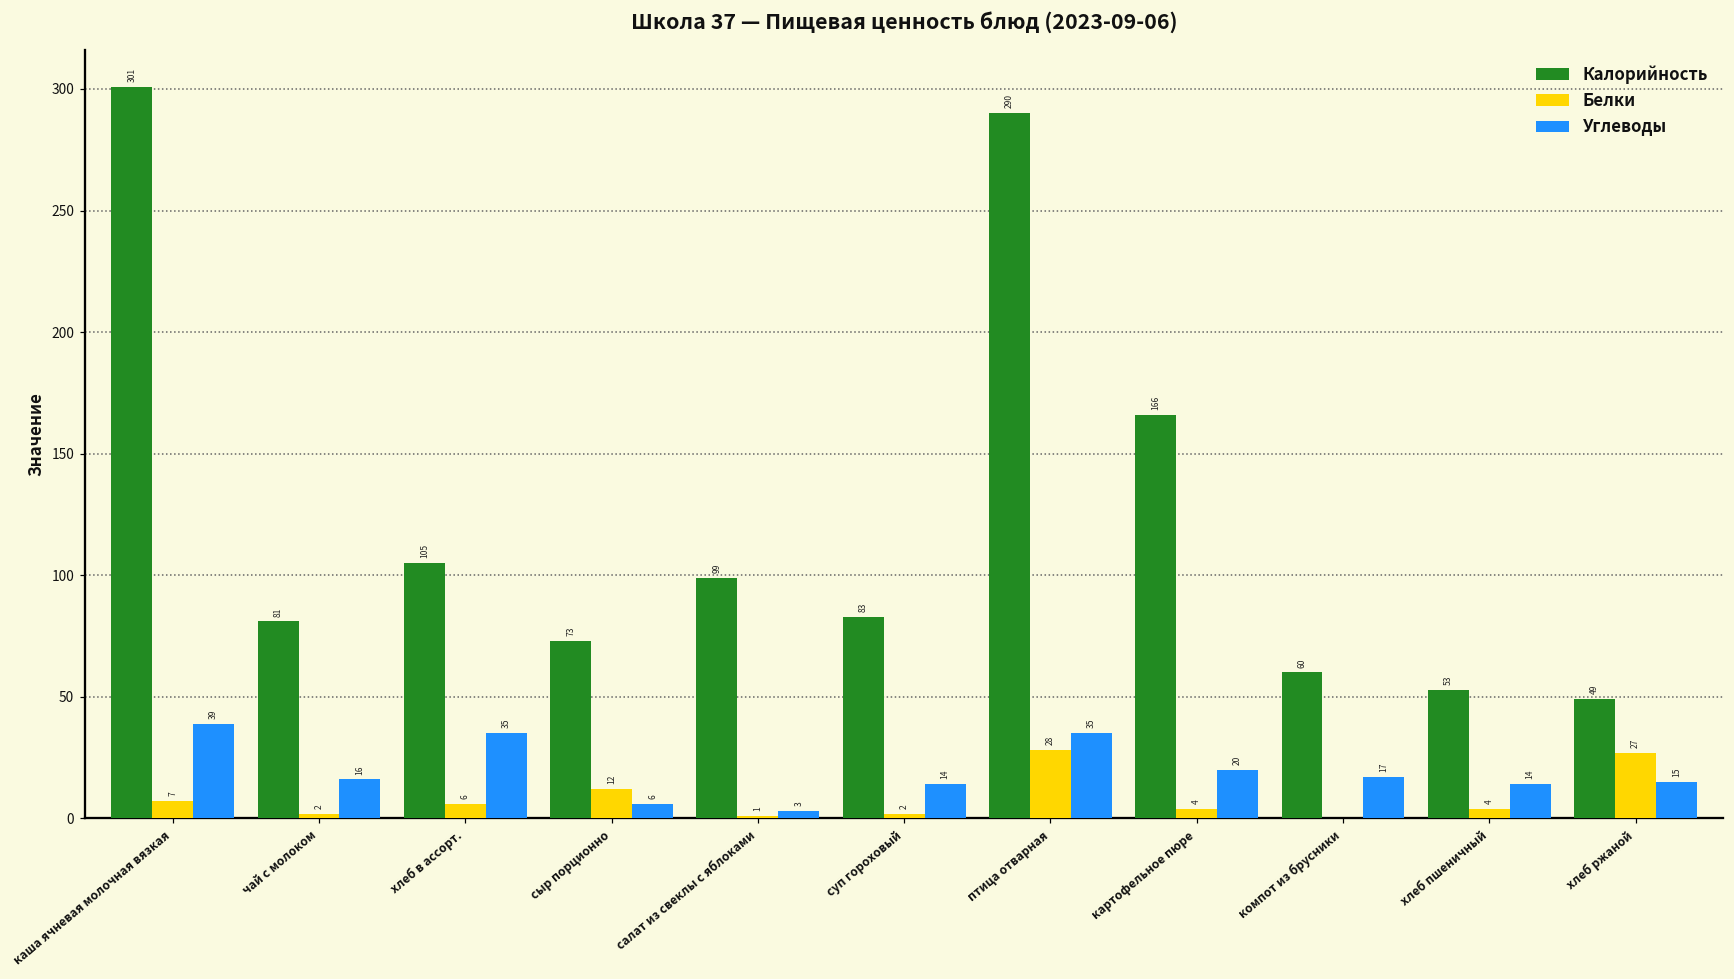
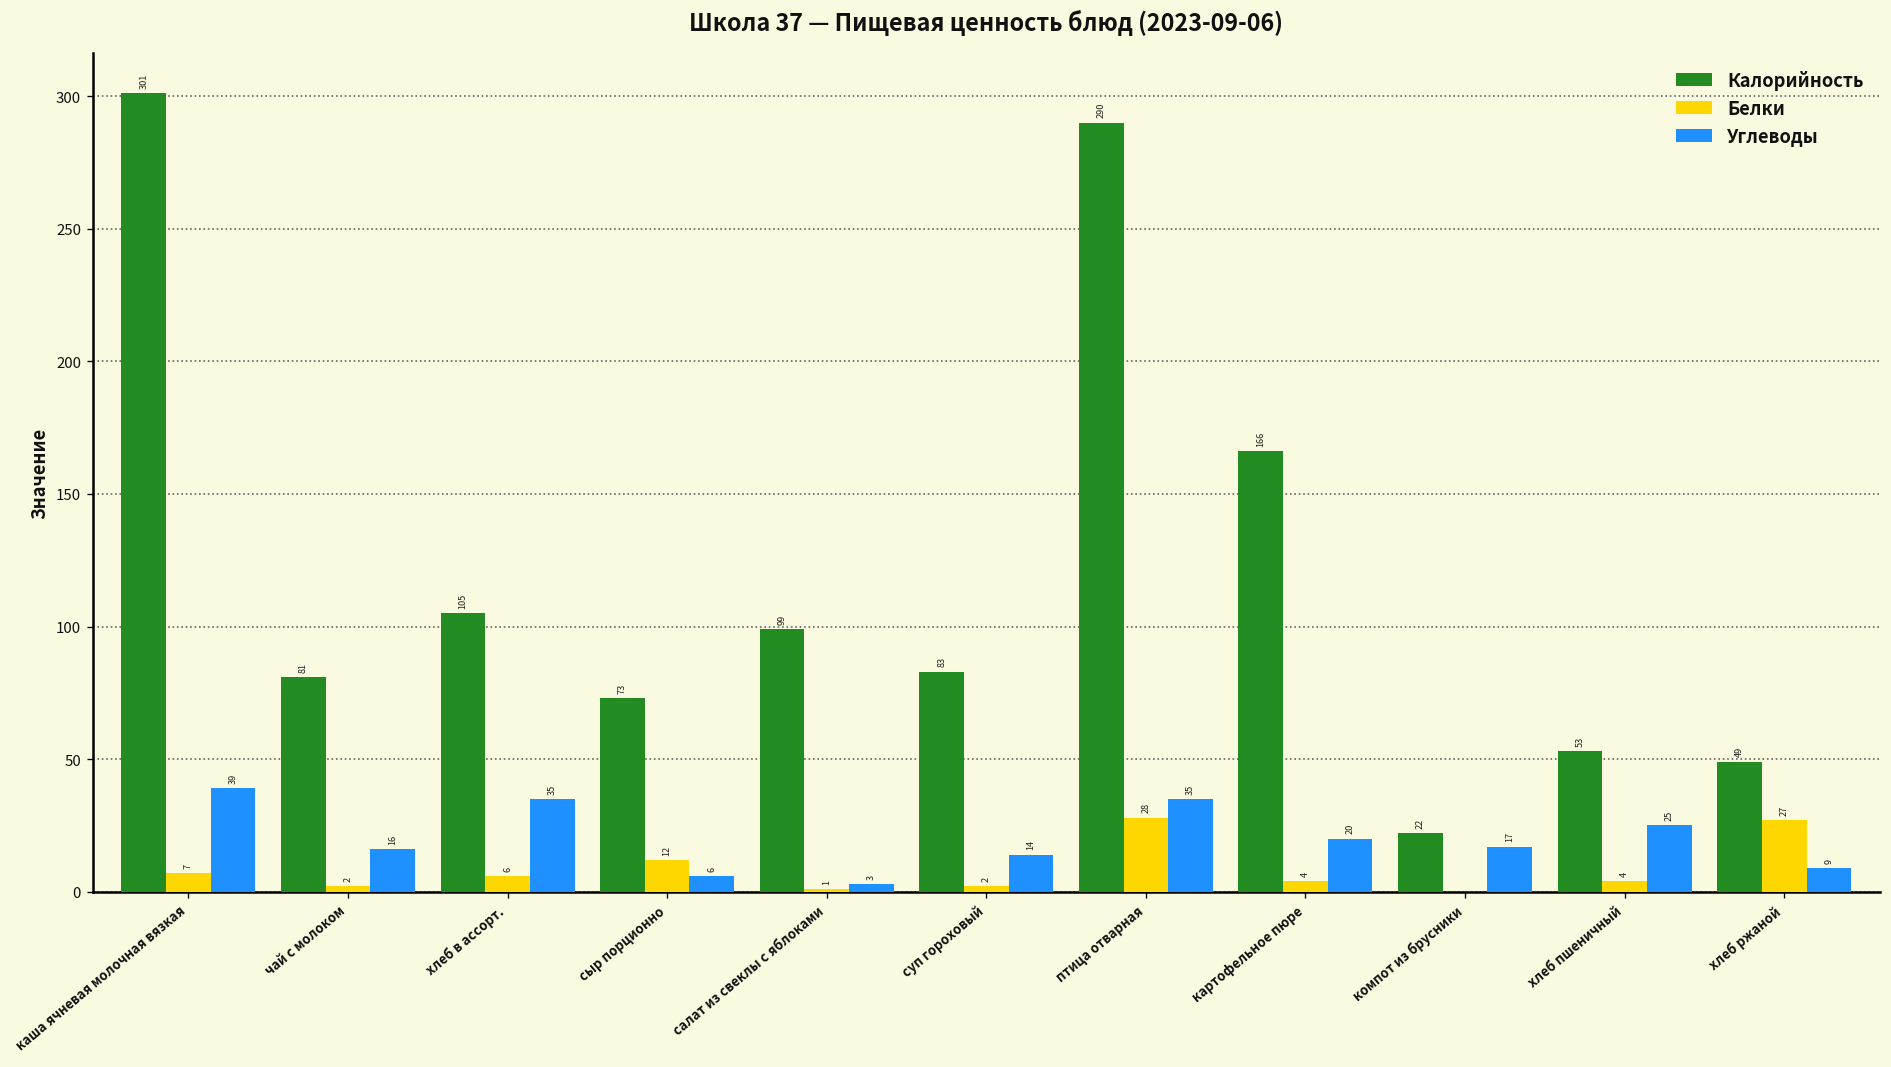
  {
    "Калорийность": {
      "каша ячневая молочная вязкая": 301,
      "чай с молоком": 81,
      "хлеб в ассорт.": 105,
      "сыр порционно": 73,
      "салат из свеклы с яблоками": 99,
      "суп гороховый": 83,
      "птица отварная": 290,
      "картофельное пюре": 166,
-     "компот из брусники": 60,
+     "компот из брусники": 22,
      "хлеб пшеничный": 53,
      "хлеб ржаной": 49
    },
    "Белки": {
      "каша ячневая молочная вязкая": 7,
      "чай с молоком": 2,
      "хлеб в ассорт.": 6,
      "сыр порционно": 12,
      "салат из свеклы с яблоками": 1,
      "суп гороховый": 2,
      "птица отварная": 28,
      "картофельное пюре": 4,
      "хлеб пшеничный": 4,
      "хлеб ржаной": 27
    },
    "Углеводы": {
      "каша ячневая молочная вязкая": 39,
      "чай с молоком": 16,
      "хлеб в ассорт.": 35,
      "сыр порционно": 6,
      "салат из свеклы с яблоками": 3,
      "суп гороховый": 14,
      "птица отварная": 35,
      "картофельное пюре": 20,
      "компот из брусники": 17,
-     "хлеб пшеничный": 14,
-     "хлеб ржаной": 15
+     "хлеб пшеничный": 25,
+     "хлеб ржаной": 9
    }
  }
